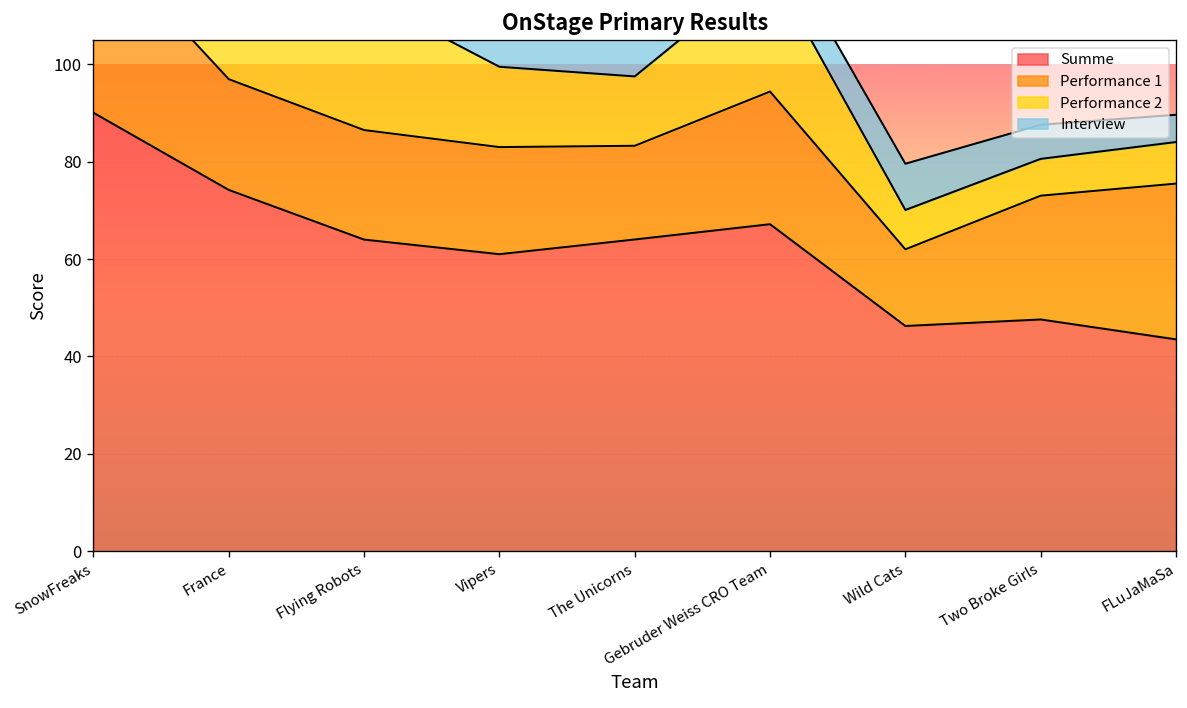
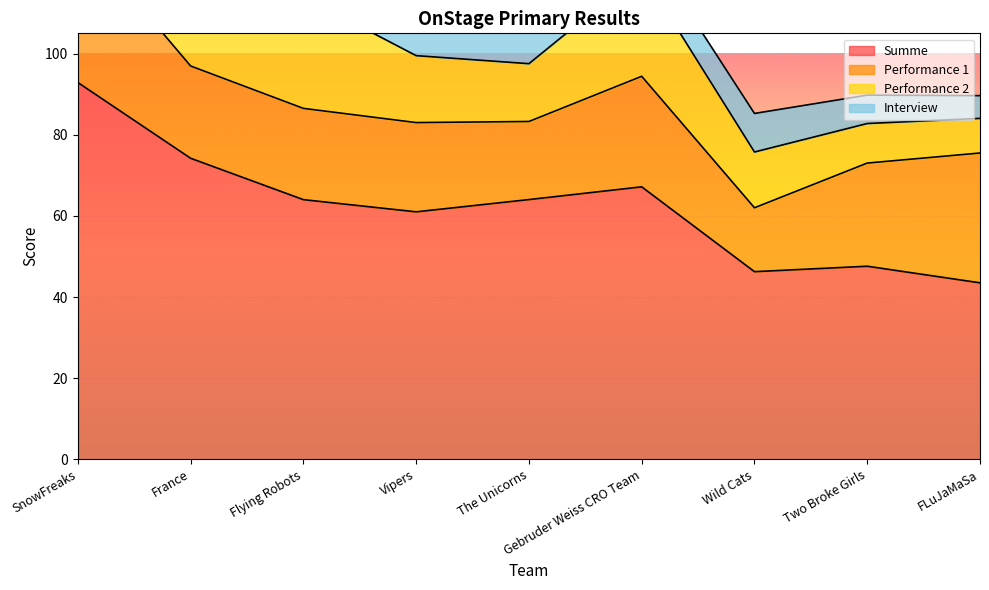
  {
    "Summe": {
-     "SnowFreaks": 90,
+     "SnowFreaks": 93,
      "France": 74,
      "Flying Robots": 64,
      "Vipers": 61,
      "The Unicorns": 64,
      "Gebruder Weiss CRO Team": 67,
      "Wild Cats": 46,
      "Two Broke Girls": 48,
      "FLuJaMaSa": 44
    },
    "Performance 1": {
      "France": 23,
      "Flying Robots": 23,
      "Vipers": 22,
      "The Unicorns": 19,
      "Gebruder Weiss CRO Team": 27,
      "Wild Cats": 16,
      "Two Broke Girls": 25,
      "FLuJaMaSa": 32
    },
    "Performance 2": {
      "Vipers": 17,
      "The Unicorns": 14,
-     "Wild Cats": 8,
-     "Two Broke Girls": 8,
+     "Wild Cats": 14,
+     "Two Broke Girls": 10,
      "FLuJaMaSa": 9
    },
    "Interview": {
      "Wild Cats": 10,
      "FLuJaMaSa": 6
    }
  }
